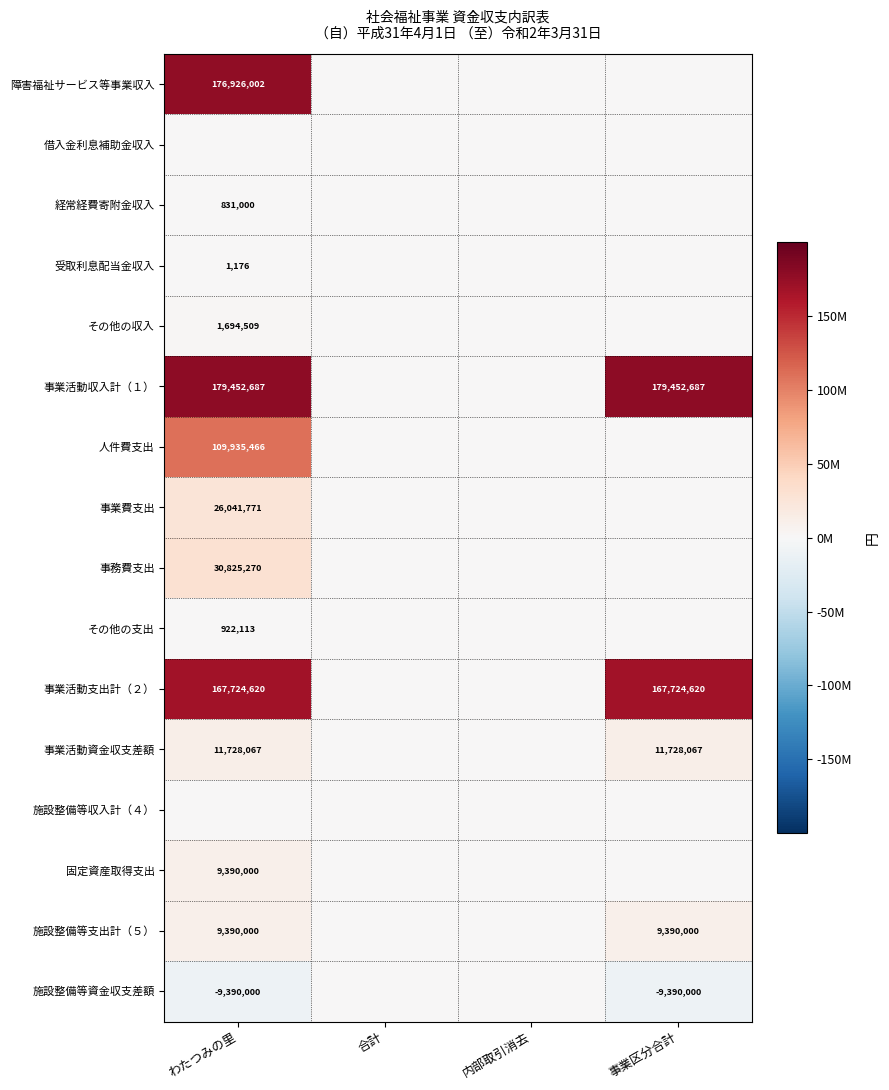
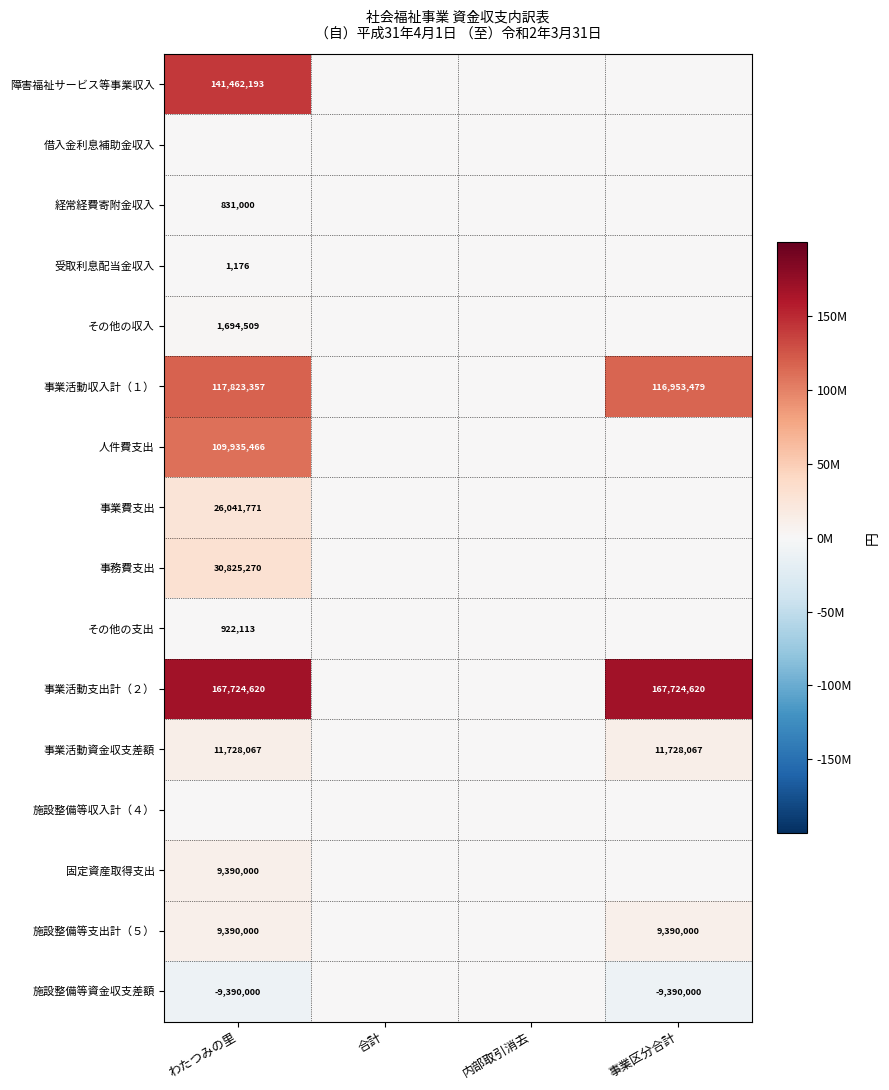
  {
    "障害福祉サービス等事業収入": {
-     "わたつみの里": "176,926,002"
+     "わたつみの里": "141,462,193"
    },
    "経常経費寄附金収入": {
      "わたつみの里": "831,000"
    },
    "受取利息配当金収入": {
      "わたつみの里": "1,176"
    },
    "その他の収入": {
      "わたつみの里": "1,694,509"
    },
    "事業活動収入計（１）": {
-     "わたつみの里": "179,452,687",
-     "事業区分合計": "179,452,687"
+     "わたつみの里": "117,823,357",
+     "事業区分合計": "116,953,479"
    },
    "人件費支出": {
      "わたつみの里": "109,935,466"
    },
    "事業費支出": {
      "わたつみの里": "26,041,771"
    },
    "事務費支出": {
      "わたつみの里": "30,825,270"
    },
    "その他の支出": {
      "わたつみの里": "922,113"
    },
    "事業活動支出計（２）": {
      "わたつみの里": "167,724,620",
      "事業区分合計": "167,724,620"
    },
    "事業活動資金収支差額": {
      "わたつみの里": "11,728,067",
      "事業区分合計": "11,728,067"
    },
    "固定資産取得支出": {
      "わたつみの里": "9,390,000"
    },
    "施設整備等支出計（５）": {
      "わたつみの里": "9,390,000",
      "事業区分合計": "9,390,000"
    },
    "施設整備等資金収支差額": {
      "わたつみの里": "-9,390,000",
      "事業区分合計": "-9,390,000"
    }
  }
